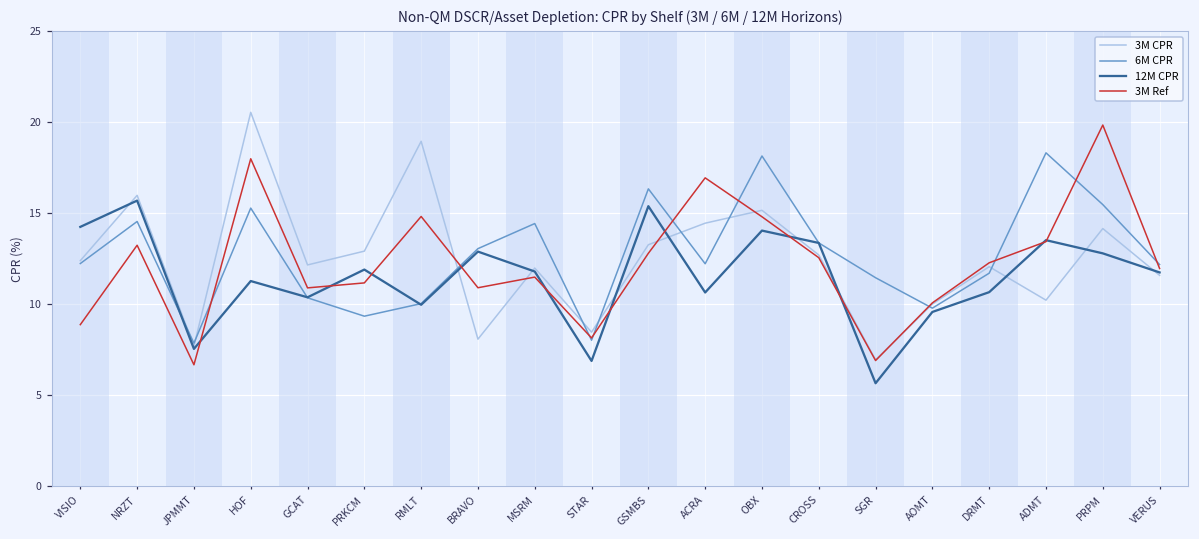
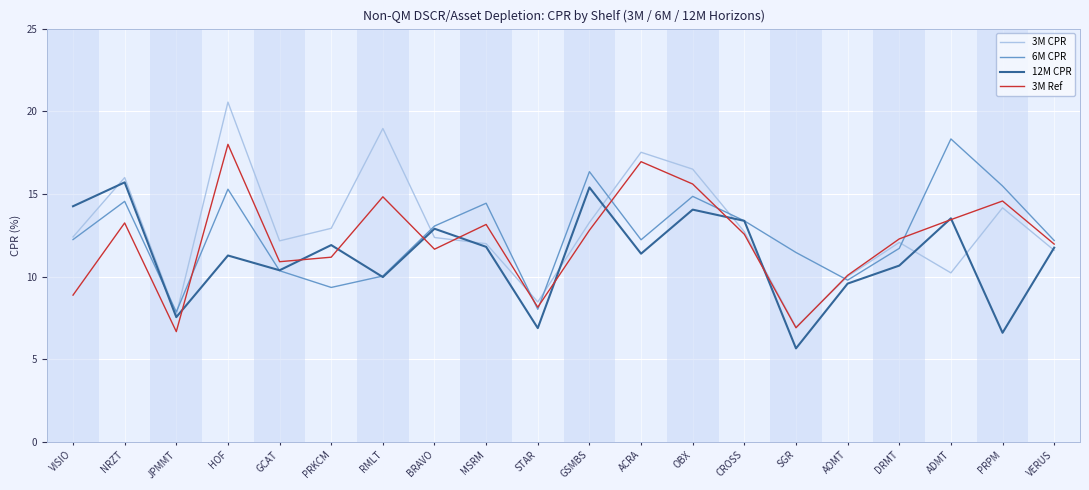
  {
    "3M CPR": {
      "VISIO": 12.4,
      "NRZT": 16.0,
      "HOF": 20.6,
      "GCAT": 12.2,
      "PRKCM": 12.9,
      "RMLT": 19.0,
-     "BRAVO": 8.1,
+     "BRAVO": 12.4,
      "MSRM": 12.0,
      "STAR": 8.5,
      "GSMBS": 13.3,
-     "ACRA": 14.5,
-     "OBX": 15.2,
+     "ACRA": 17.5,
+     "OBX": 16.5,
      "DRMT": 12.1,
      "ADMT": 10.2,
      "PRPM": 14.2,
      "VERUS": 11.6
    },
    "6M CPR": {
      "VISIO": 12.2,
      "NRZT": 14.5,
      "JPMMT": 7.9,
      "HOF": 15.3,
      "PRKCM": 9.3,
      "BRAVO": 13.1,
      "MSRM": 14.4,
      "GSMBS": 16.3,
      "ACRA": 12.2,
-     "OBX": 18.2,
+     "OBX": 14.8,
      "SGR": 11.5,
      "AOMT": 9.8,
      "DRMT": 11.7,
      "ADMT": 18.3,
      "PRPM": 15.5,
      "VERUS": 12.2
    },
    "12M CPR": {
      "VISIO": 14.3,
      "NRZT": 15.7,
      "HOF": 11.3,
      "PRKCM": 11.9,
      "BRAVO": 12.9,
      "MSRM": 11.8,
      "STAR": 6.9,
      "GSMBS": 15.4,
-     "ACRA": 10.6,
+     "ACRA": 11.4,
      "OBX": 14.0,
      "SGR": 5.7,
      "AOMT": 9.6,
      "DRMT": 10.7,
-     "PRPM": 12.8,
+     "PRPM": 6.6,
      "VERUS": 11.7
    },
    "3M Ref": {
      "VISIO": 8.9,
      "NRZT": 13.2,
      "JPMMT": 6.7,
      "HOF": 18.0,
      "GCAT": 10.9,
      "PRKCM": 11.2,
      "RMLT": 14.8,
-     "BRAVO": 10.9,
-     "MSRM": 11.5,
+     "BRAVO": 11.7,
+     "MSRM": 13.1,
      "GSMBS": 12.8,
      "ACRA": 16.9,
-     "OBX": 14.8,
+     "OBX": 15.6,
      "DRMT": 12.3,
-     "PRPM": 19.9,
+     "PRPM": 14.6,
      "VERUS": 12.0
    }
  }
